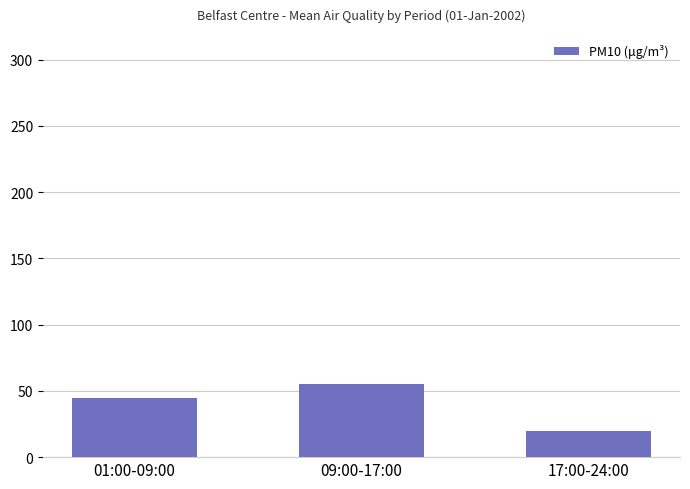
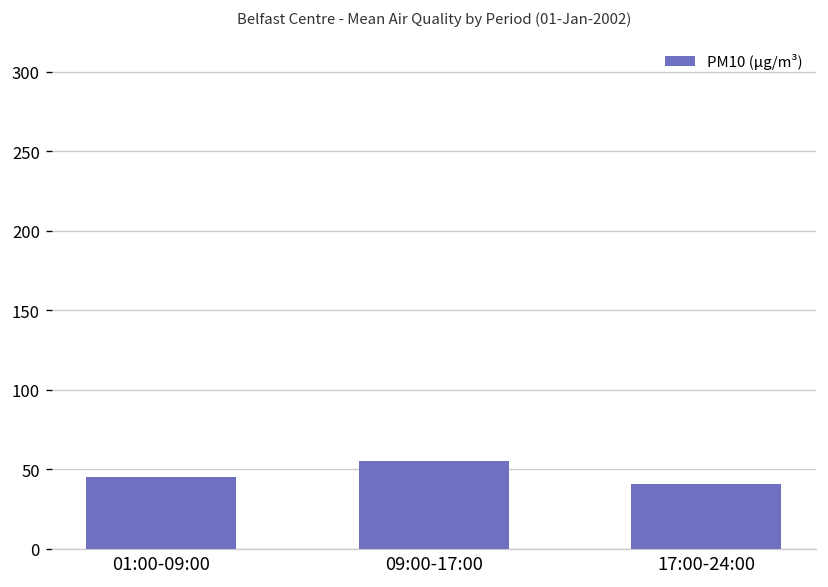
  {
    "01:00-09:00": 45,
    "09:00-17:00": 55,
-   "17:00-24:00": 20
+   "17:00-24:00": 41
  }
